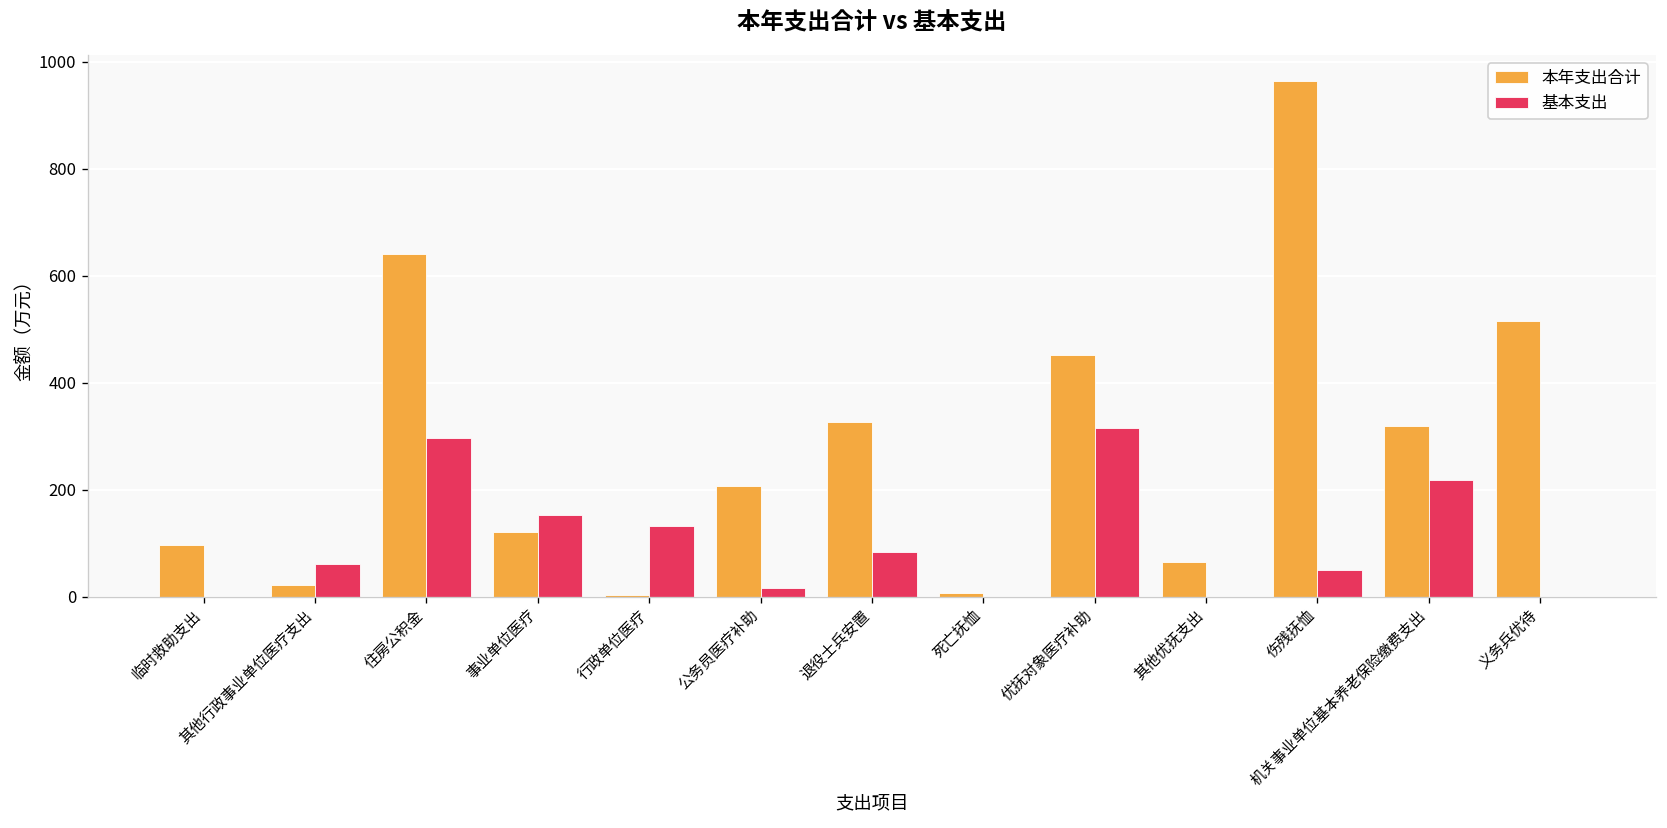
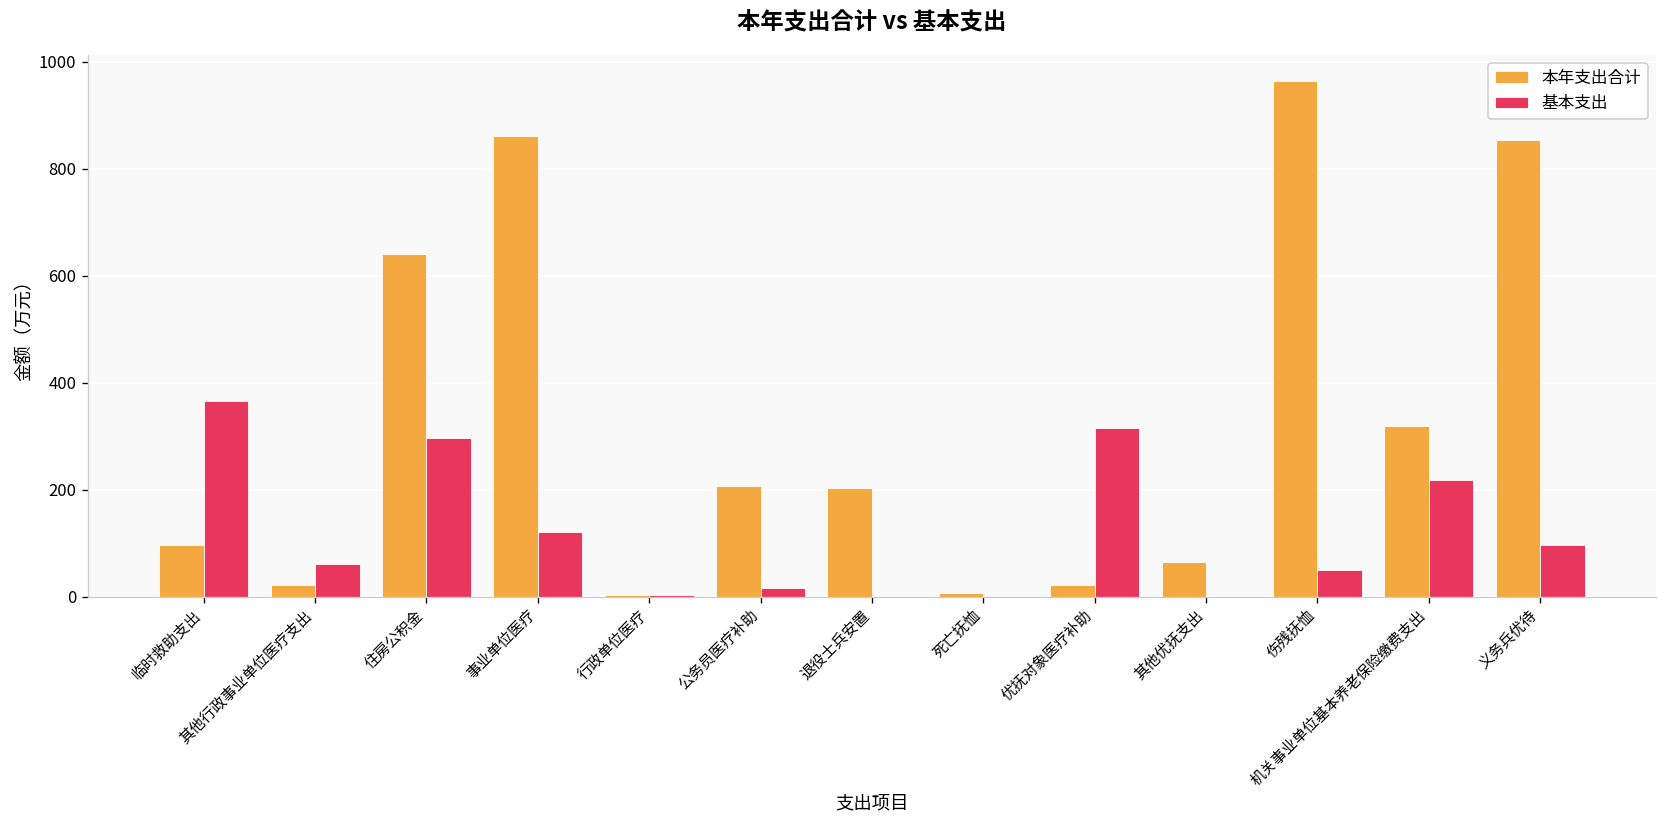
  {
    "本年支出合计": {
      "临时救助支出": 100,
      "其他行政事业单位医疗支出": 20,
      "住房公积金": 640,
-     "事业单位医疗": 120,
+     "事业单位医疗": 860,
      "公务员医疗补助": 210,
-     "退役士兵安置": 330,
+     "退役士兵安置": 200,
      "死亡抚恤": 10,
-     "优抚对象医疗补助": 450,
+     "优抚对象医疗补助": 20,
      "其他优抚支出": 70,
      "伤残抚恤": 960,
      "机关事业单位基本养老保险缴费支出": 320,
-     "义务兵优待": 520
+     "义务兵优待": 850
    },
    "基本支出": {
-     "临时救助支出": 0,
+     "临时救助支出": 370,
      "其他行政事业单位医疗支出": 60,
      "住房公积金": 300,
-     "事业单位医疗": 150,
-     "行政单位医疗": 130,
+     "事业单位医疗": 120,
+     "行政单位医疗": 0,
      "公务员医疗补助": 20,
-     "退役士兵安置": 80,
+     "退役士兵安置": 0,
      "死亡抚恤": 0,
      "优抚对象医疗补助": 320,
      "其他优抚支出": 0,
      "伤残抚恤": 50,
      "机关事业单位基本养老保险缴费支出": 220,
-     "义务兵优待": 0
+     "义务兵优待": 100
    }
  }
